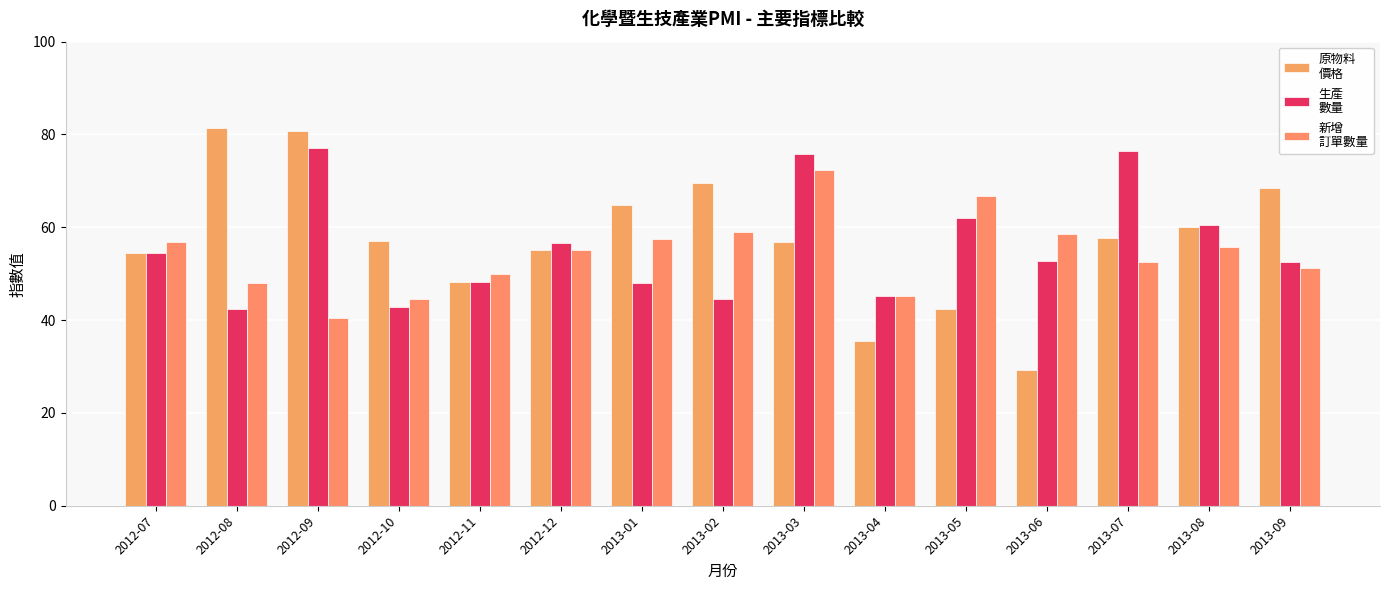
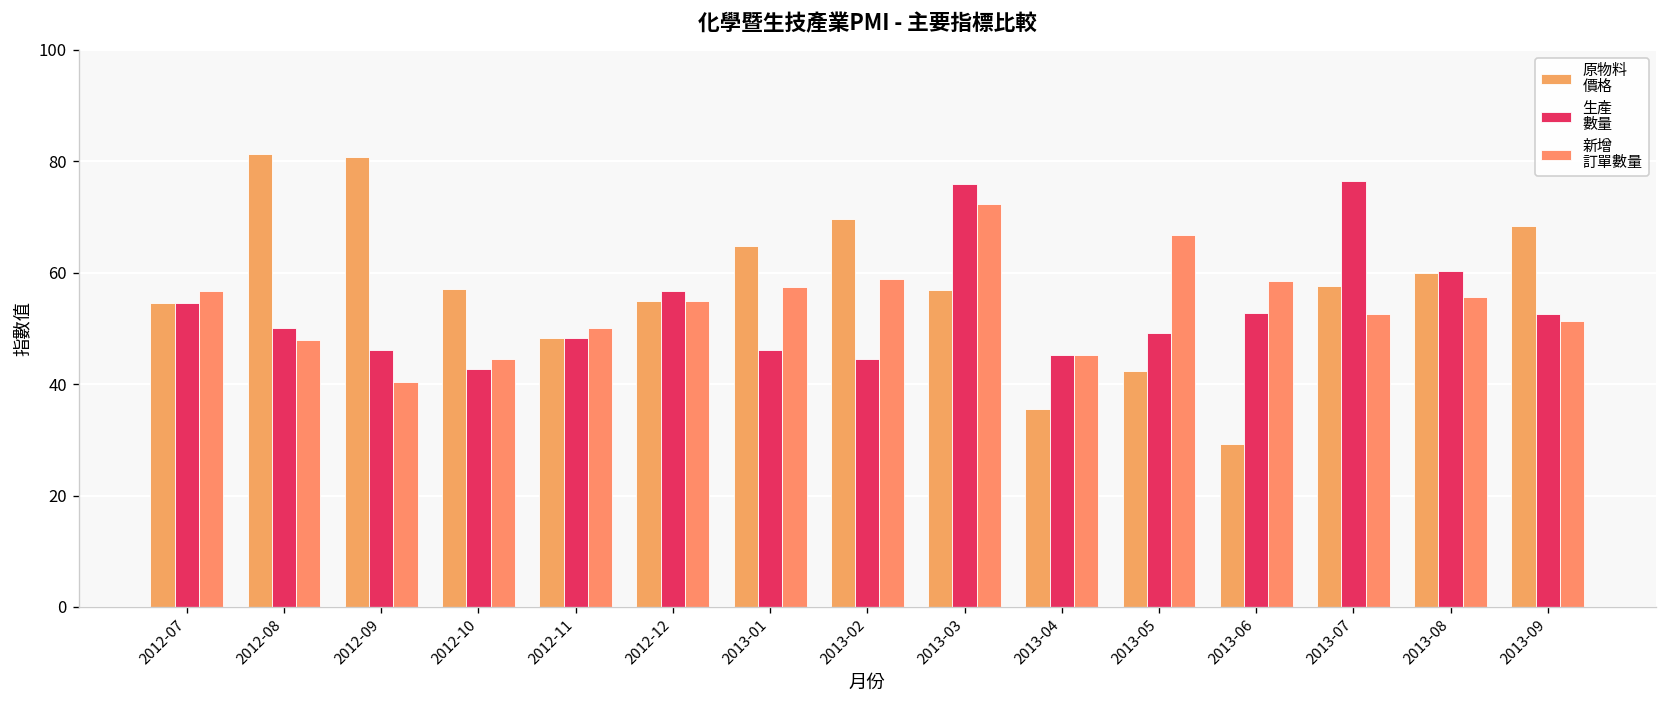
  {
    "生產 數量": {
      "2012-07": 55,
-     "2012-08": 42,
-     "2012-09": 77,
+     "2012-08": 50,
+     "2012-09": 46,
      "2012-10": 43,
      "2012-11": 48,
      "2012-12": 57,
-     "2013-01": 48,
+     "2013-01": 46,
      "2013-02": 45,
      "2013-03": 76,
      "2013-04": 45,
-     "2013-05": 62,
+     "2013-05": 49,
      "2013-06": 53,
      "2013-07": 77,
      "2013-08": 60,
      "2013-09": 53
    }
  }
